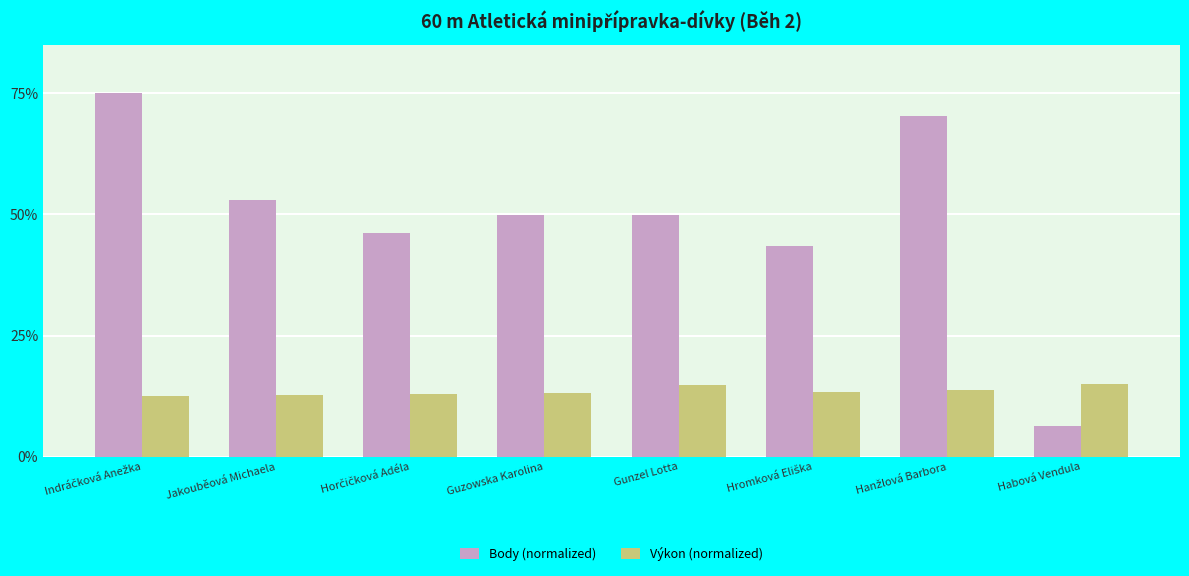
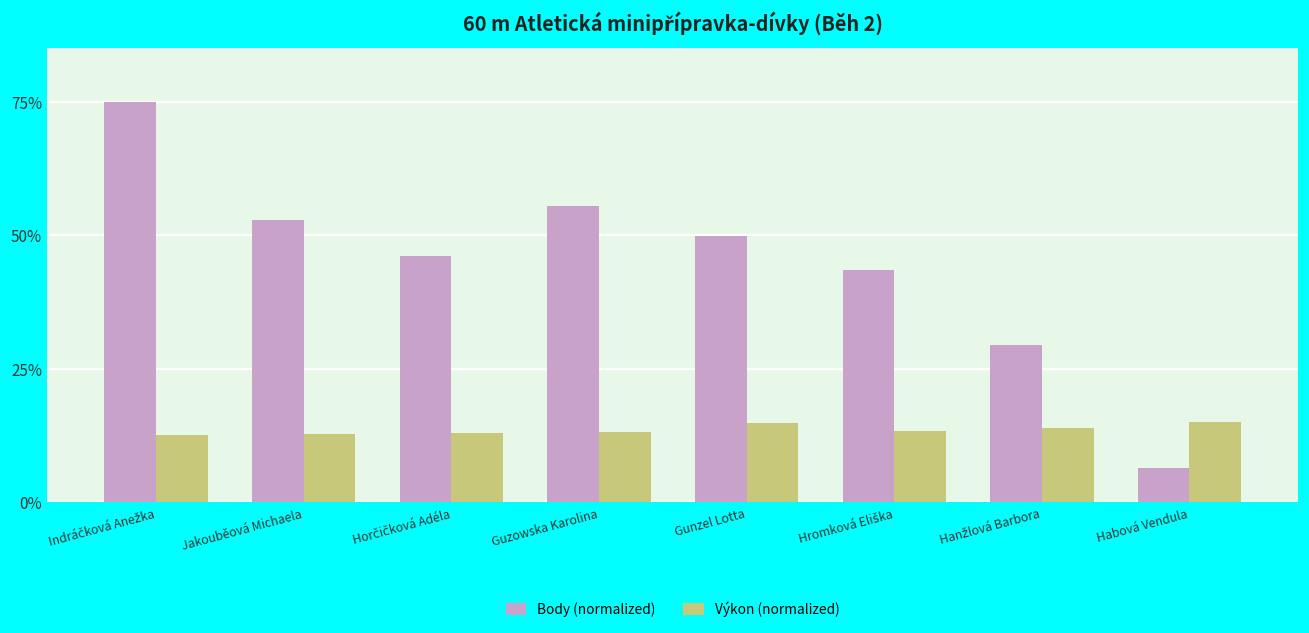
  {
    "Body (normalized)": {
      "Indráčková Anežka": "75%",
      "Jakouběová Michaela": "53%",
      "Horčičková Adéla": "46%",
-     "Guzowska Karolina": "50%",
+     "Guzowska Karolina": "55%",
      "Gunzel Lotta": "50%",
      "Hromková Eliška": "43%",
-     "Hanžlová Barbora": "70%",
+     "Hanžlová Barbora": "29%",
      "Habová Vendula": "6%"
    },
    "Výkon (normalized)": {
      "Indráčková Anežka": "12%",
      "Jakouběová Michaela": "13%",
      "Horčičková Adéla": "13%",
      "Guzowska Karolina": "13%",
      "Gunzel Lotta": "15%",
      "Hromková Eliška": "13%",
      "Hanžlová Barbora": "14%",
      "Habová Vendula": "15%"
    }
  }
